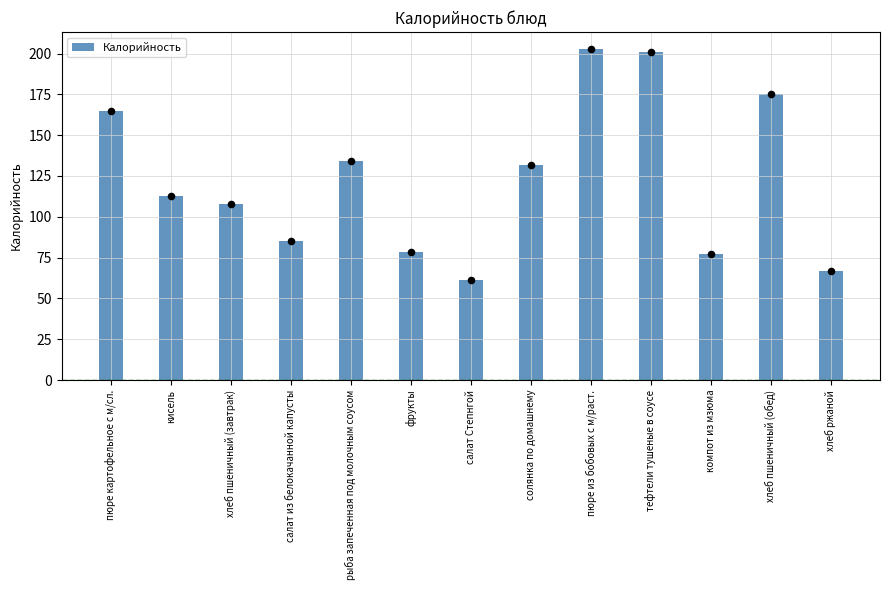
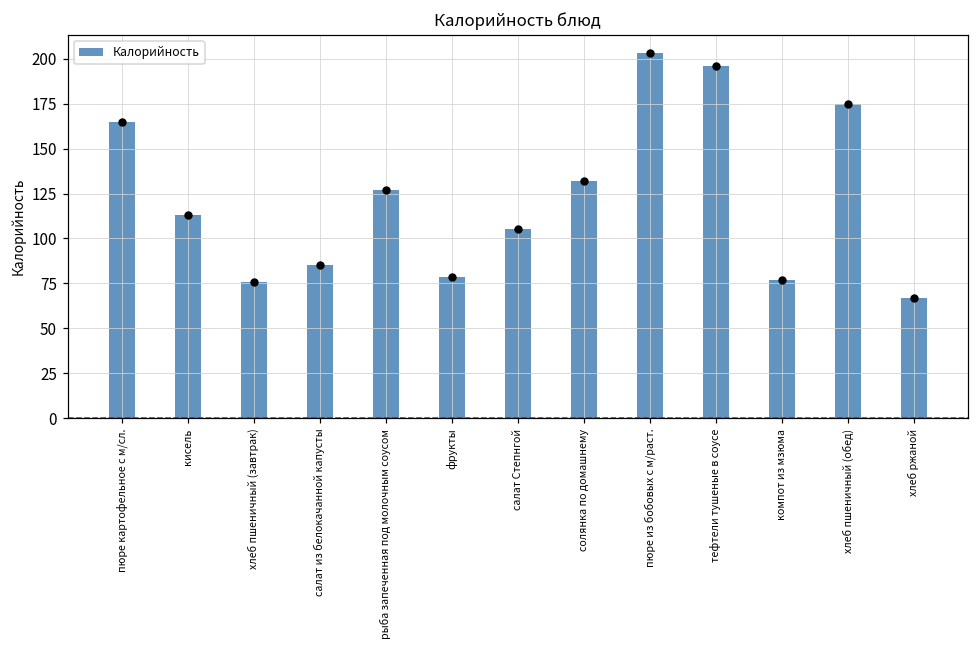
  {
    "пюре картофельное с м/сл.": 165,
    "кисель": 113,
-   "хлеб пшеничный (завтрак)": 108,
+   "хлеб пшеничный (завтрак)": 76,
    "салат из белокачанной капусты": 85,
-   "рыба запеченная под молочным соусом": 134,
+   "рыба запеченная под молочным соусом": 127,
    "фрукты": 79,
-   "салат Степнгой": 61,
+   "салат Степнгой": 105,
    "солянка по домашнему": 132,
    "пюре из бобовых с м/раст.": 203,
-   "тефтели тушеные в соусе": 201,
+   "тефтели тушеные в соусе": 196,
    "компот из мзюма": 77,
    "хлеб пшеничный (обед)": 175,
    "хлеб ржаной": 67
  }
